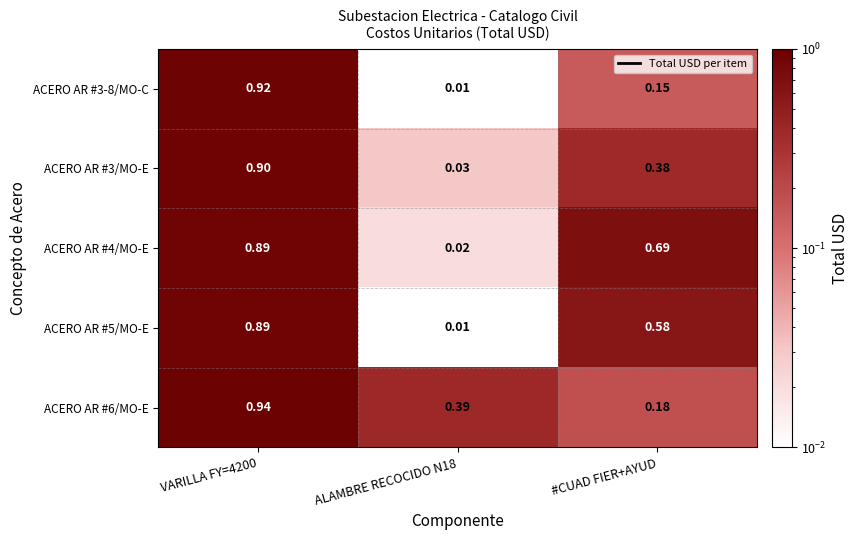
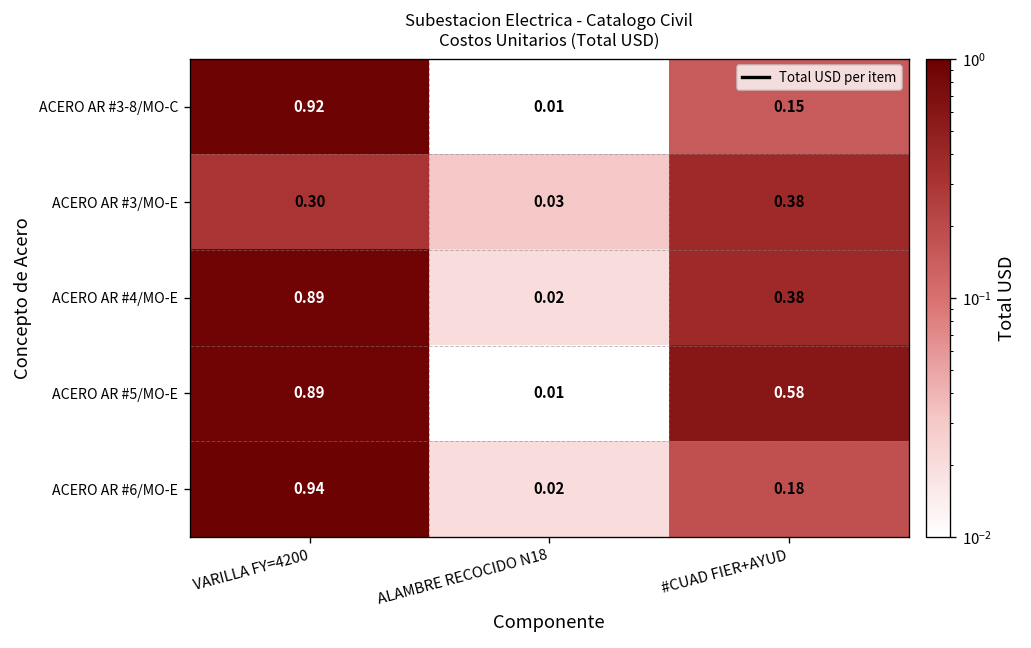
  {
    "ACERO AR #3-8/MO-C": {
      "VARILLA FY=4200": 0.92,
      "ALAMBRE RECOCIDO N18": 0.01,
      "#CUAD FIER+AYUD": 0.15
    },
    "ACERO AR #3/MO-E": {
-     "VARILLA FY=4200": 0.90,
+     "VARILLA FY=4200": 0.30,
      "ALAMBRE RECOCIDO N18": 0.03,
      "#CUAD FIER+AYUD": 0.38
    },
    "ACERO AR #4/MO-E": {
      "VARILLA FY=4200": 0.89,
      "ALAMBRE RECOCIDO N18": 0.02,
-     "#CUAD FIER+AYUD": 0.69
+     "#CUAD FIER+AYUD": 0.38
    },
    "ACERO AR #5/MO-E": {
      "VARILLA FY=4200": 0.89,
      "ALAMBRE RECOCIDO N18": 0.01,
      "#CUAD FIER+AYUD": 0.58
    },
    "ACERO AR #6/MO-E": {
      "VARILLA FY=4200": 0.94,
-     "ALAMBRE RECOCIDO N18": 0.39,
+     "ALAMBRE RECOCIDO N18": 0.02,
      "#CUAD FIER+AYUD": 0.18
    }
  }
